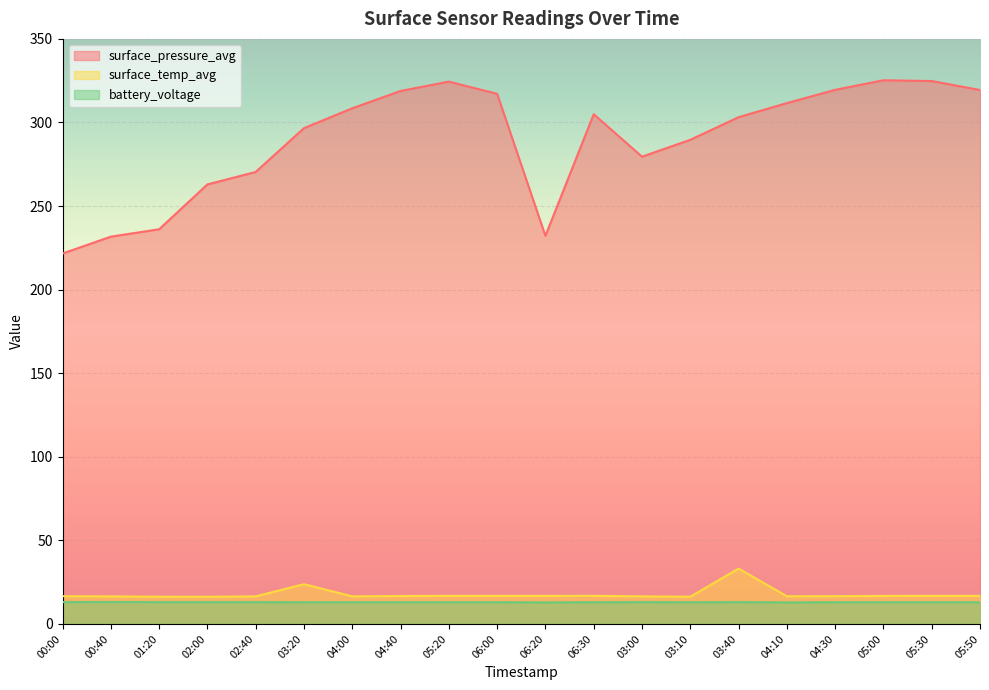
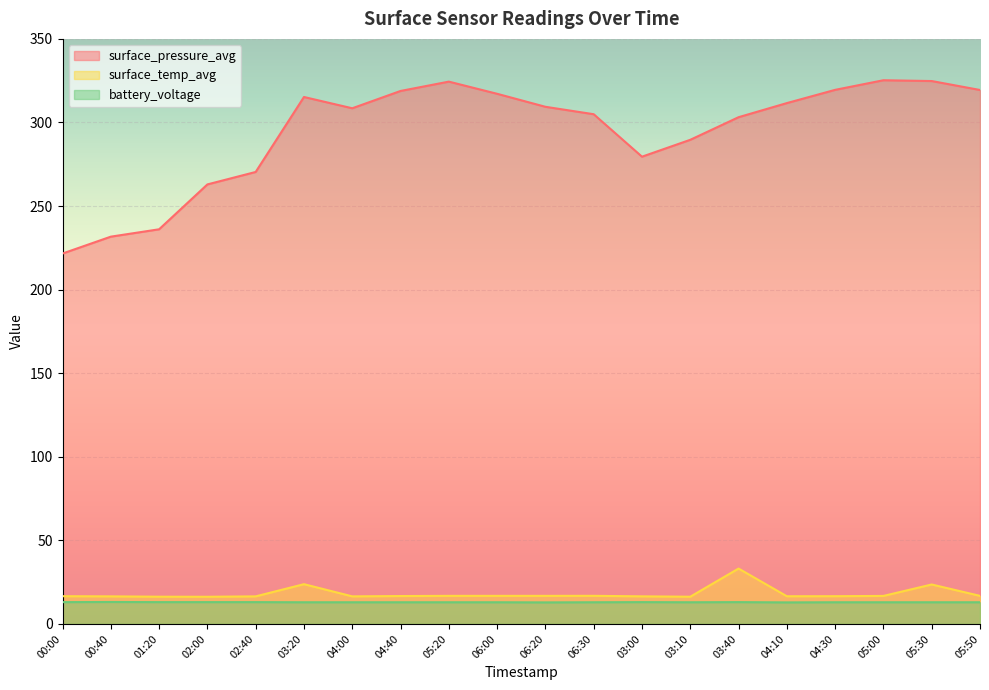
  {
    "surface_pressure_avg": {
      "00:00": 222,
      "00:40": 232,
      "01:20": 236,
      "02:00": 263,
      "02:40": 270,
-     "03:20": 297,
+     "03:20": 315,
      "04:00": 308,
      "04:40": 319,
      "05:20": 324,
      "06:00": 317,
-     "06:20": 232,
+     "06:20": 309,
      "06:30": 305,
      "03:00": 280,
      "03:10": 290,
      "03:40": 303,
      "04:10": 312,
      "04:30": 320,
      "05:00": 325,
      "05:30": 325,
      "05:50": 319
    },
    "surface_temp_avg": {
      "00:00": 17,
      "00:40": 17,
      "01:20": 16,
      "02:00": 16,
      "02:40": 17,
      "03:20": 24,
      "04:00": 17,
      "04:40": 17,
      "05:20": 17,
      "06:00": 17,
      "06:20": 17,
      "06:30": 17,
      "03:00": 17,
      "03:10": 16,
      "03:40": 33,
      "04:10": 17,
      "04:30": 17,
      "05:00": 17,
-     "05:30": 17,
+     "05:30": 24,
      "05:50": 17
    },
    "battery_voltage": {
      "00:00": 13,
      "00:40": 13,
      "01:20": 13,
      "02:00": 13,
      "02:40": 13,
      "03:20": 13,
      "04:00": 13,
      "04:40": 13,
      "05:20": 13,
      "06:00": 13,
      "06:20": 13,
      "06:30": 13,
      "03:00": 13,
      "03:10": 13,
      "03:40": 13,
      "04:10": 13,
      "04:30": 13,
      "05:00": 13,
      "05:30": 13,
      "05:50": 13
    }
  }
